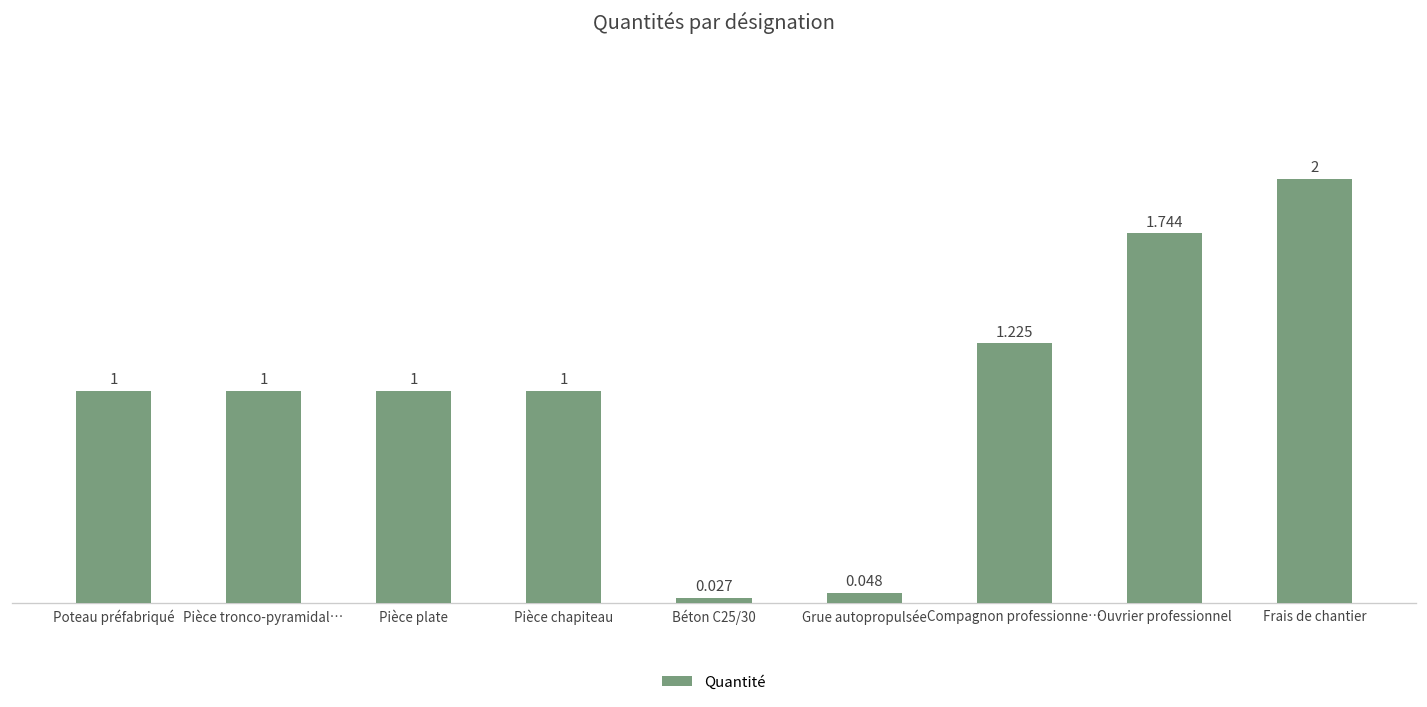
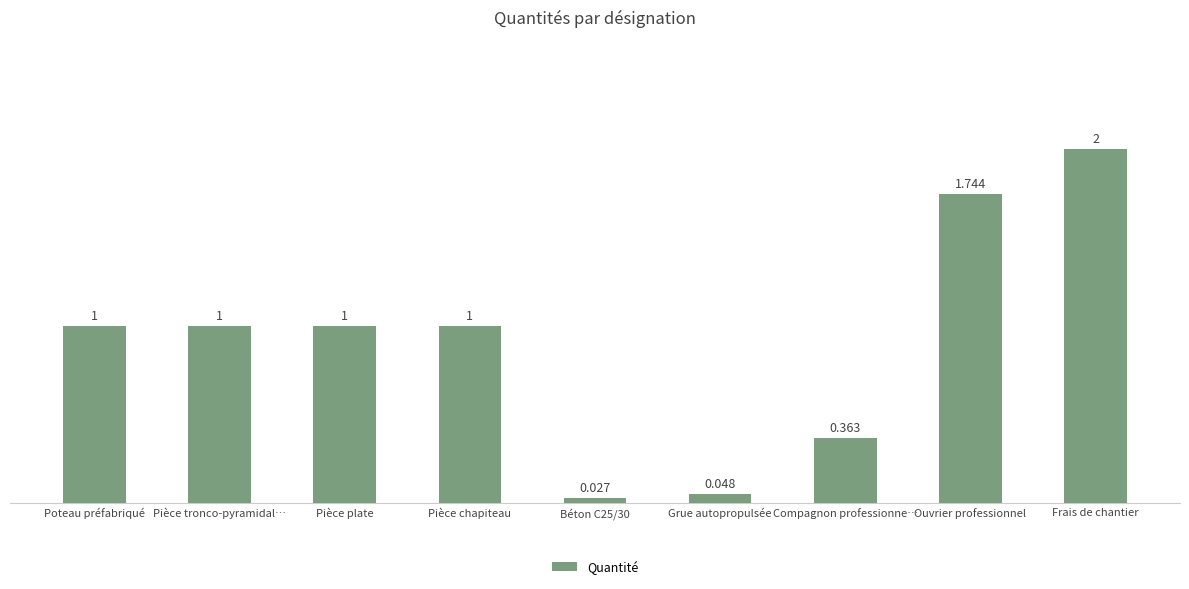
  {
    "Poteau préfabriqué": 1,
    "Pièce tronco-pyramidal…": 1,
    "Pièce plate": 1,
    "Pièce chapiteau": 1,
    "Béton C25/30": 0.027,
    "Grue autopropulsée": 0.048,
-   "Compagnon professionne…": 1.225,
+   "Compagnon professionne…": 0.363,
    "Ouvrier professionnel": 1.744,
    "Frais de chantier": 2
  }
